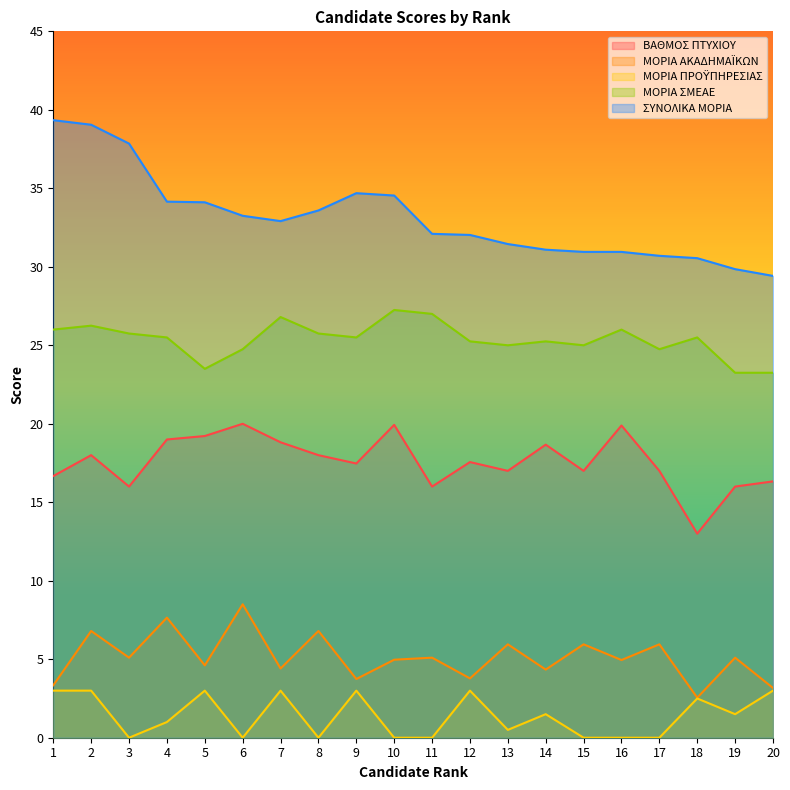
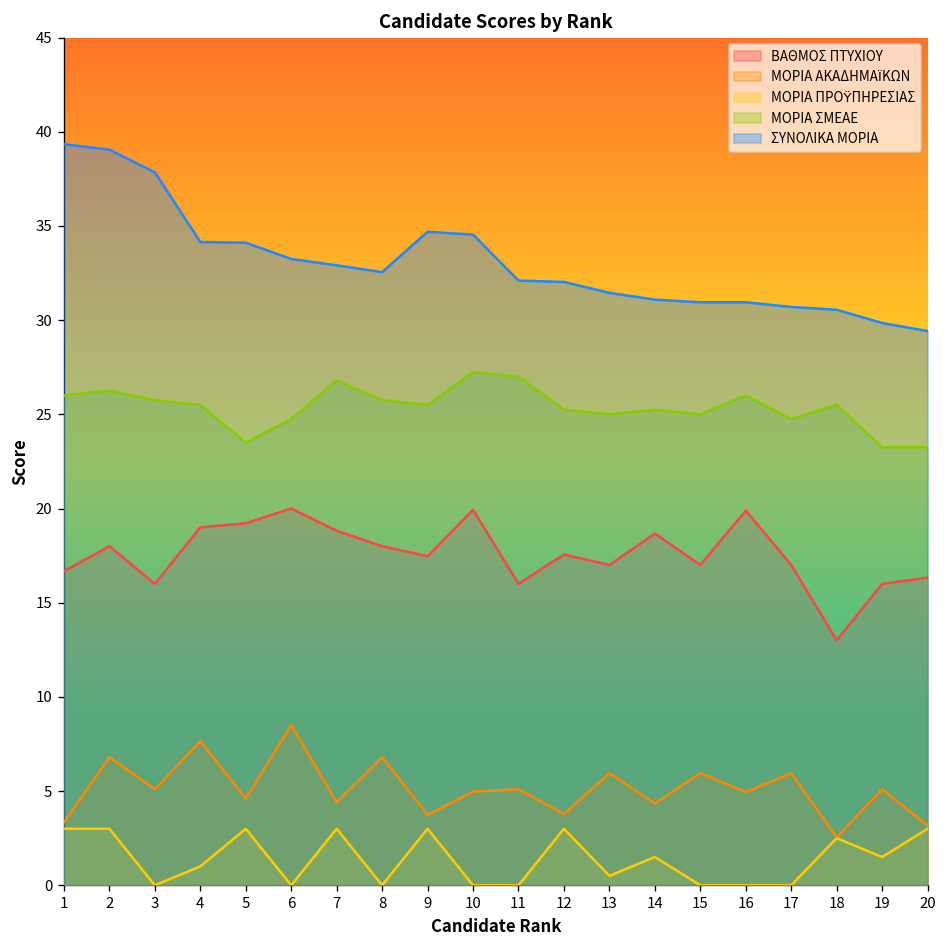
  {
    "ΜΟΡΙΑ ΣΜΕΑΕ": {
      "1": 26.0,
      "2": 26.3,
      "3": 25.8,
      "4": 25.5,
      "5": 23.5,
      "6": 24.8,
      "7": 26.8,
      "8": 25.8,
      "9": 25.5,
      "10": 27.3,
      "11": 27.0,
      "12": 25.3,
      "13": 25.0,
      "14": 25.3,
      "15": 25.0,
      "16": 26.0,
      "17": 24.8,
      "18": 25.5,
      "19": 23.3,
      "20": 23.3
    },
    "ΣΥΝΟΛΙΚΑ ΜΟΡΙΑ": {
      "1": 39.3,
      "2": 39.1,
      "3": 37.9,
      "4": 34.2,
      "5": 34.1,
      "6": 33.3,
      "7": 32.9,
-     "8": 33.6,
+     "8": 32.6,
      "9": 34.7,
      "10": 34.5,
      "11": 32.1,
      "12": 32.0,
      "13": 31.5,
      "14": 31.1,
      "15": 31.0,
      "16": 31.0,
      "17": 30.7,
      "18": 30.6,
      "19": 29.9,
      "20": 29.4
    }
  }
